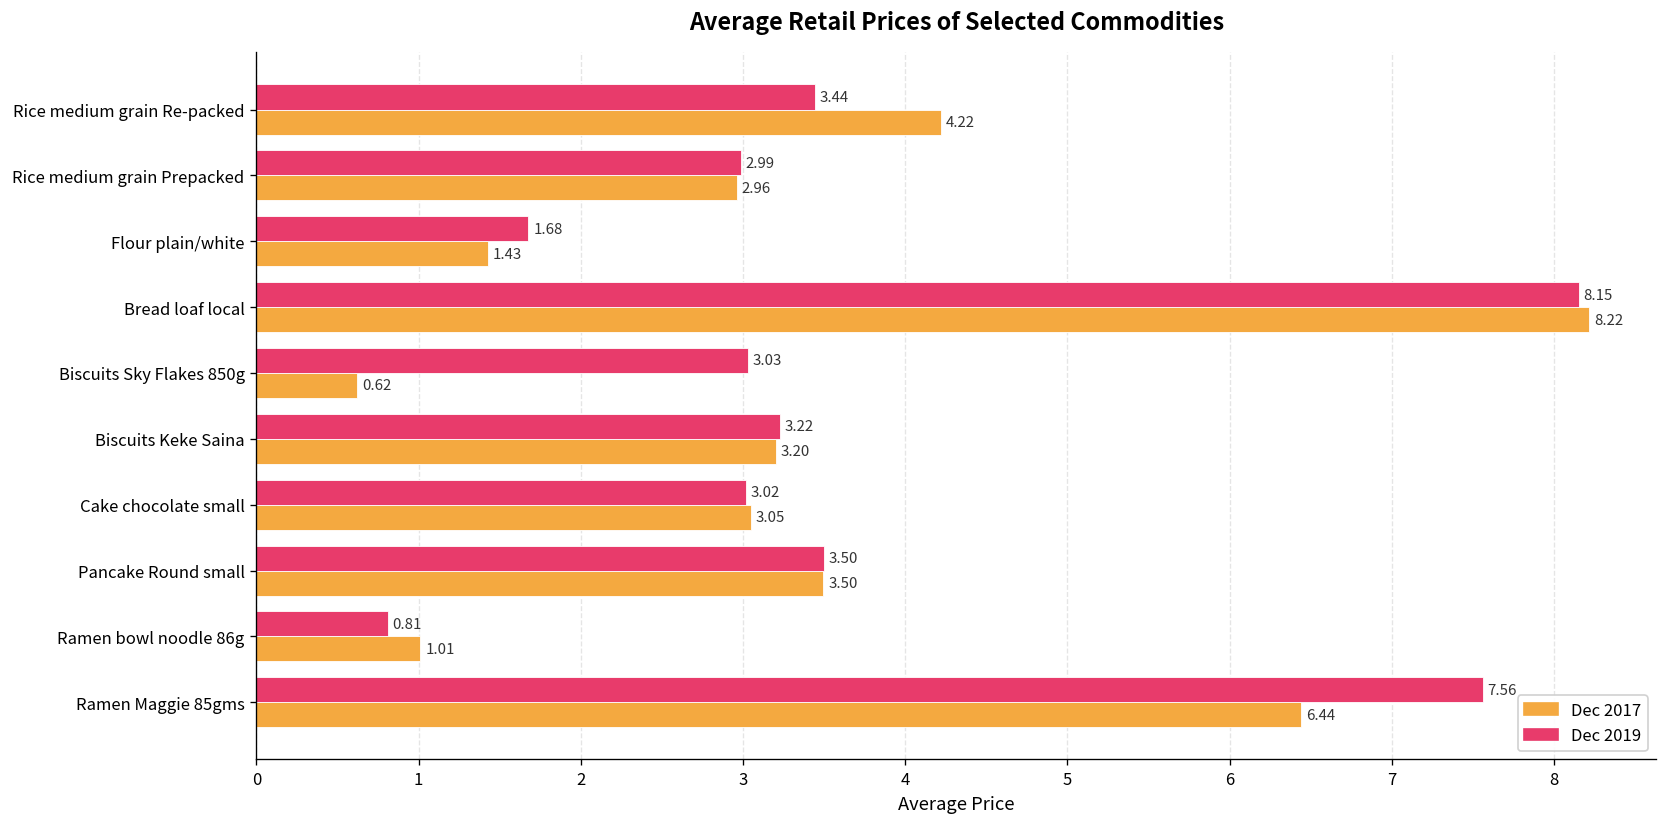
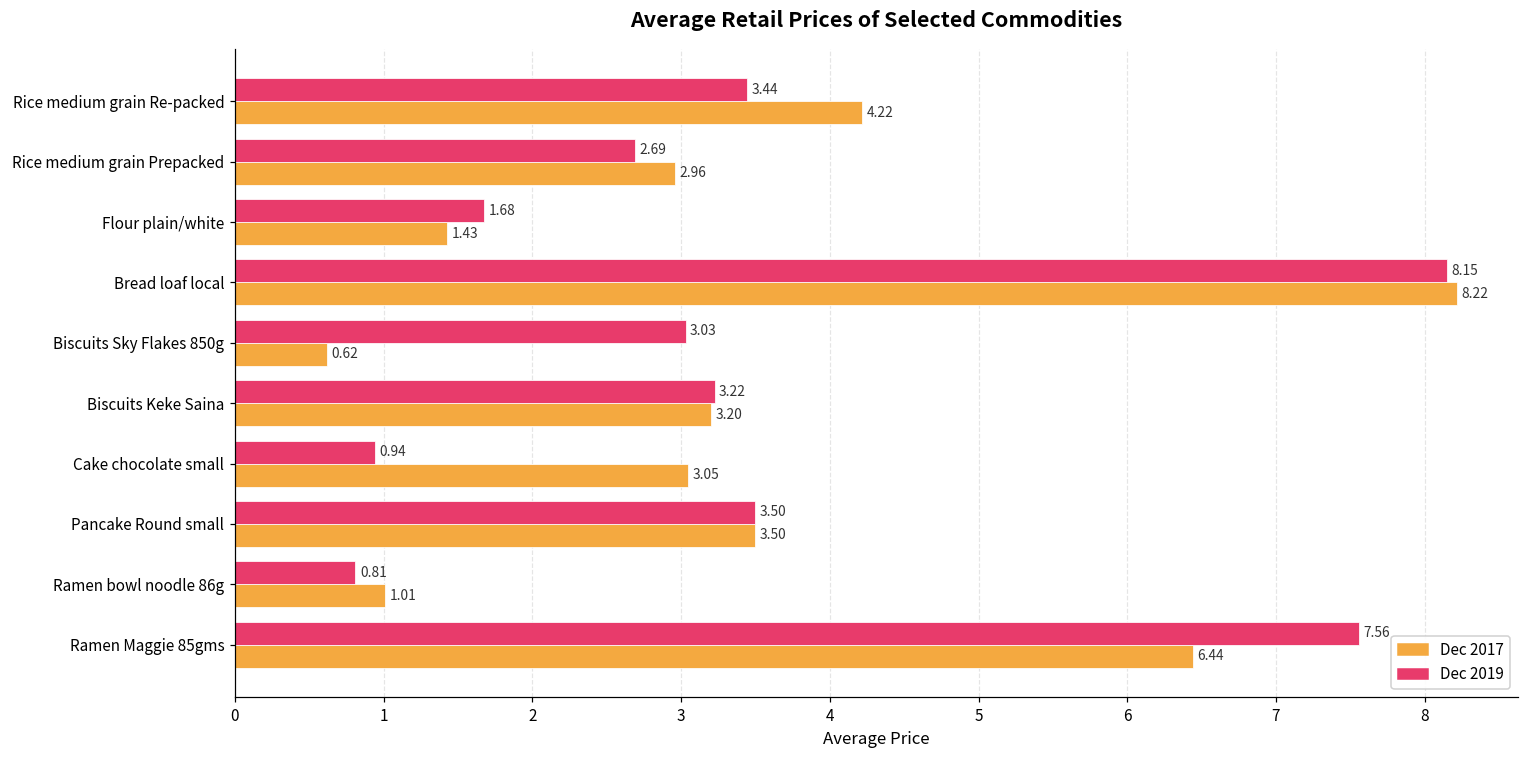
  {
    "Dec 2017": {
      "Rice medium grain Re-packed": 4.22,
      "Rice medium grain Prepacked": 2.96,
      "Flour plain/white": 1.43,
      "Bread loaf local": 8.22,
      "Biscuits Sky Flakes 850g": 0.62,
      "Biscuits Keke Saina": 3.20,
      "Cake chocolate small": 3.05,
      "Pancake Round small": 3.50,
      "Ramen bowl noodle 86g": 1.01,
      "Ramen Maggie 85gms": 6.44
    },
    "Dec 2019": {
      "Rice medium grain Re-packed": 3.44,
-     "Rice medium grain Prepacked": 2.99,
+     "Rice medium grain Prepacked": 2.69,
      "Flour plain/white": 1.68,
      "Bread loaf local": 8.15,
      "Biscuits Sky Flakes 850g": 3.03,
      "Biscuits Keke Saina": 3.22,
-     "Cake chocolate small": 3.02,
+     "Cake chocolate small": 0.94,
      "Pancake Round small": 3.50,
      "Ramen bowl noodle 86g": 0.81,
      "Ramen Maggie 85gms": 7.56
    }
  }
